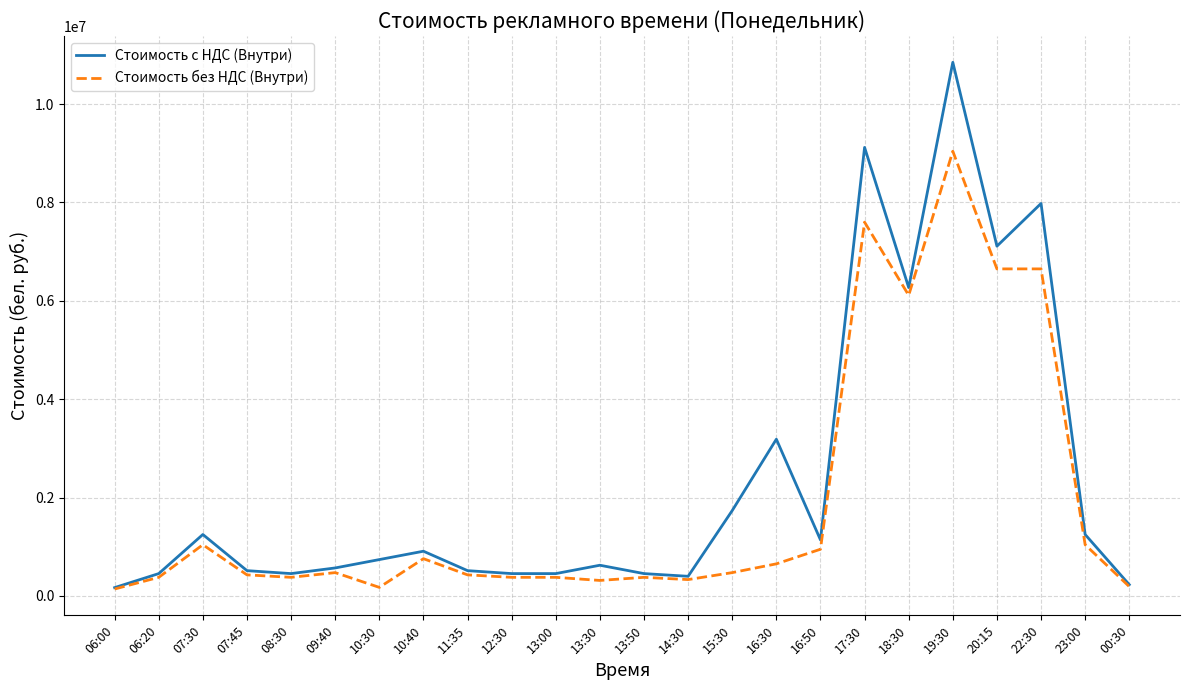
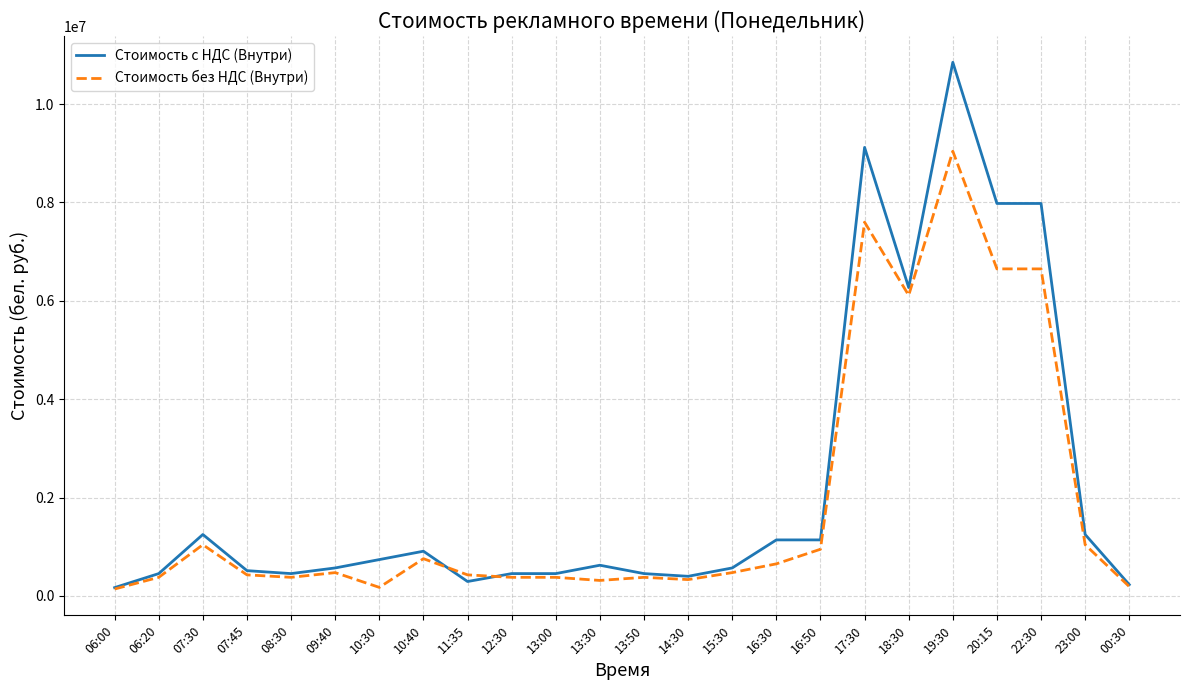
  {
    "Стоимость с НДС (Внутри)": {
      "06:20": 500000,
      "07:30": 1300000,
      "07:45": 500000,
      "08:30": 500000,
      "09:40": 600000,
      "10:30": 700000,
      "10:40": 900000,
-     "11:35": 500000,
+     "11:35": 300000,
      "12:30": 500000,
      "13:00": 500000,
      "13:30": 600000,
      "13:50": 500000,
      "14:30": 400000,
-     "15:30": 1700000,
-     "16:30": 3200000,
+     "15:30": 600000,
+     "16:30": 1100000,
      "16:50": 1100000,
      "17:30": 9100000,
      "18:30": 6300000,
      "19:30": 10900000,
-     "20:15": 7100000,
+     "20:15": 8000000,
      "22:30": 8000000,
      "23:00": 1300000
    },
    "Стоимость без НДС (Внутри)": {
      "06:20": 400000,
      "07:30": 1000000,
      "07:45": 400000,
      "08:30": 400000,
      "09:40": 500000,
      "10:30": 200000,
      "10:40": 800000,
      "11:35": 400000,
      "12:30": 400000,
      "13:00": 400000,
      "13:30": 300000,
      "13:50": 400000,
      "14:30": 300000,
      "15:30": 500000,
      "16:30": 700000,
      "16:50": 1000000,
      "17:30": 7600000,
      "18:30": 6100000,
      "19:30": 9000000,
      "20:15": 6700000,
      "22:30": 6700000,
      "23:00": 1000000
    }
  }
